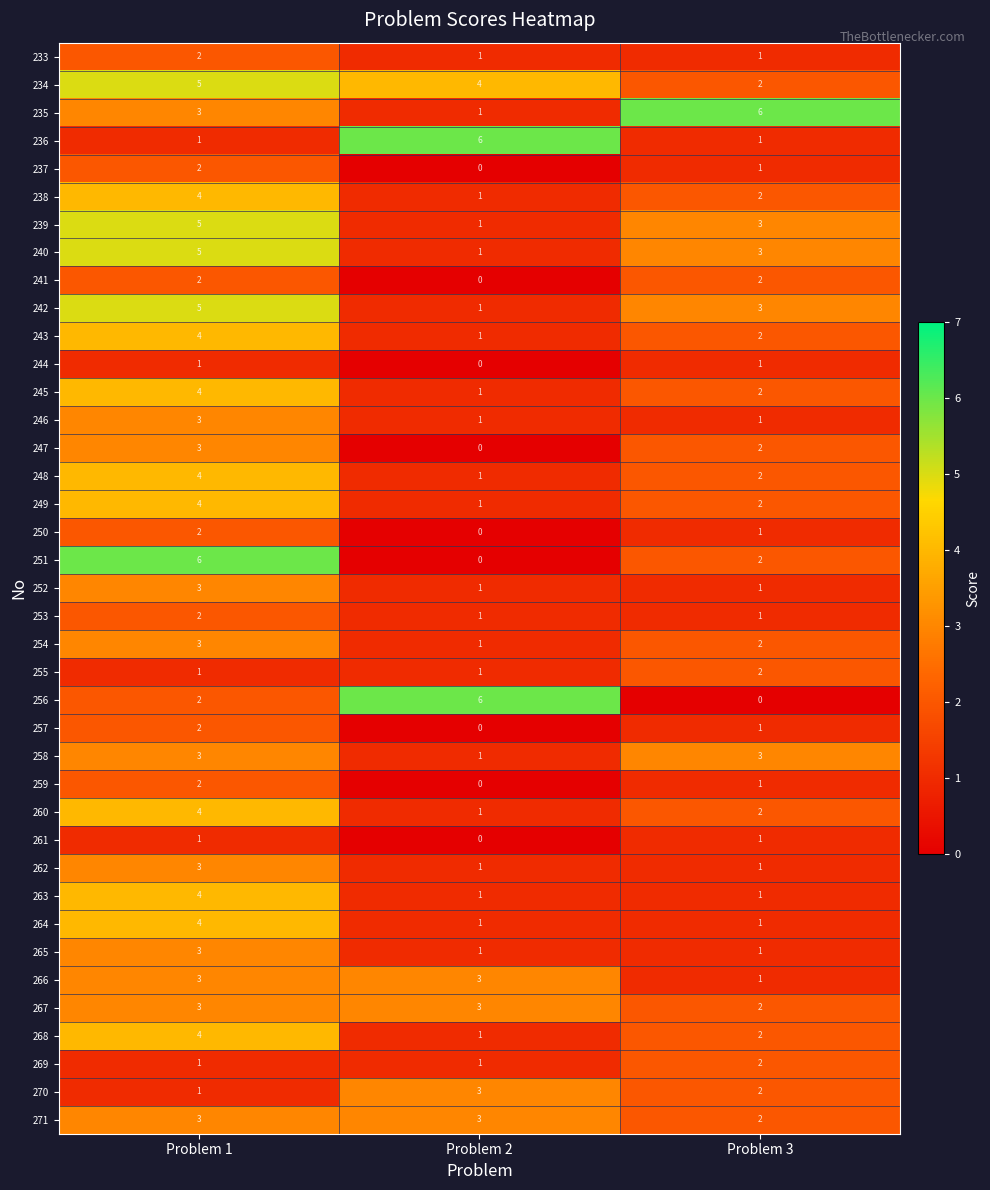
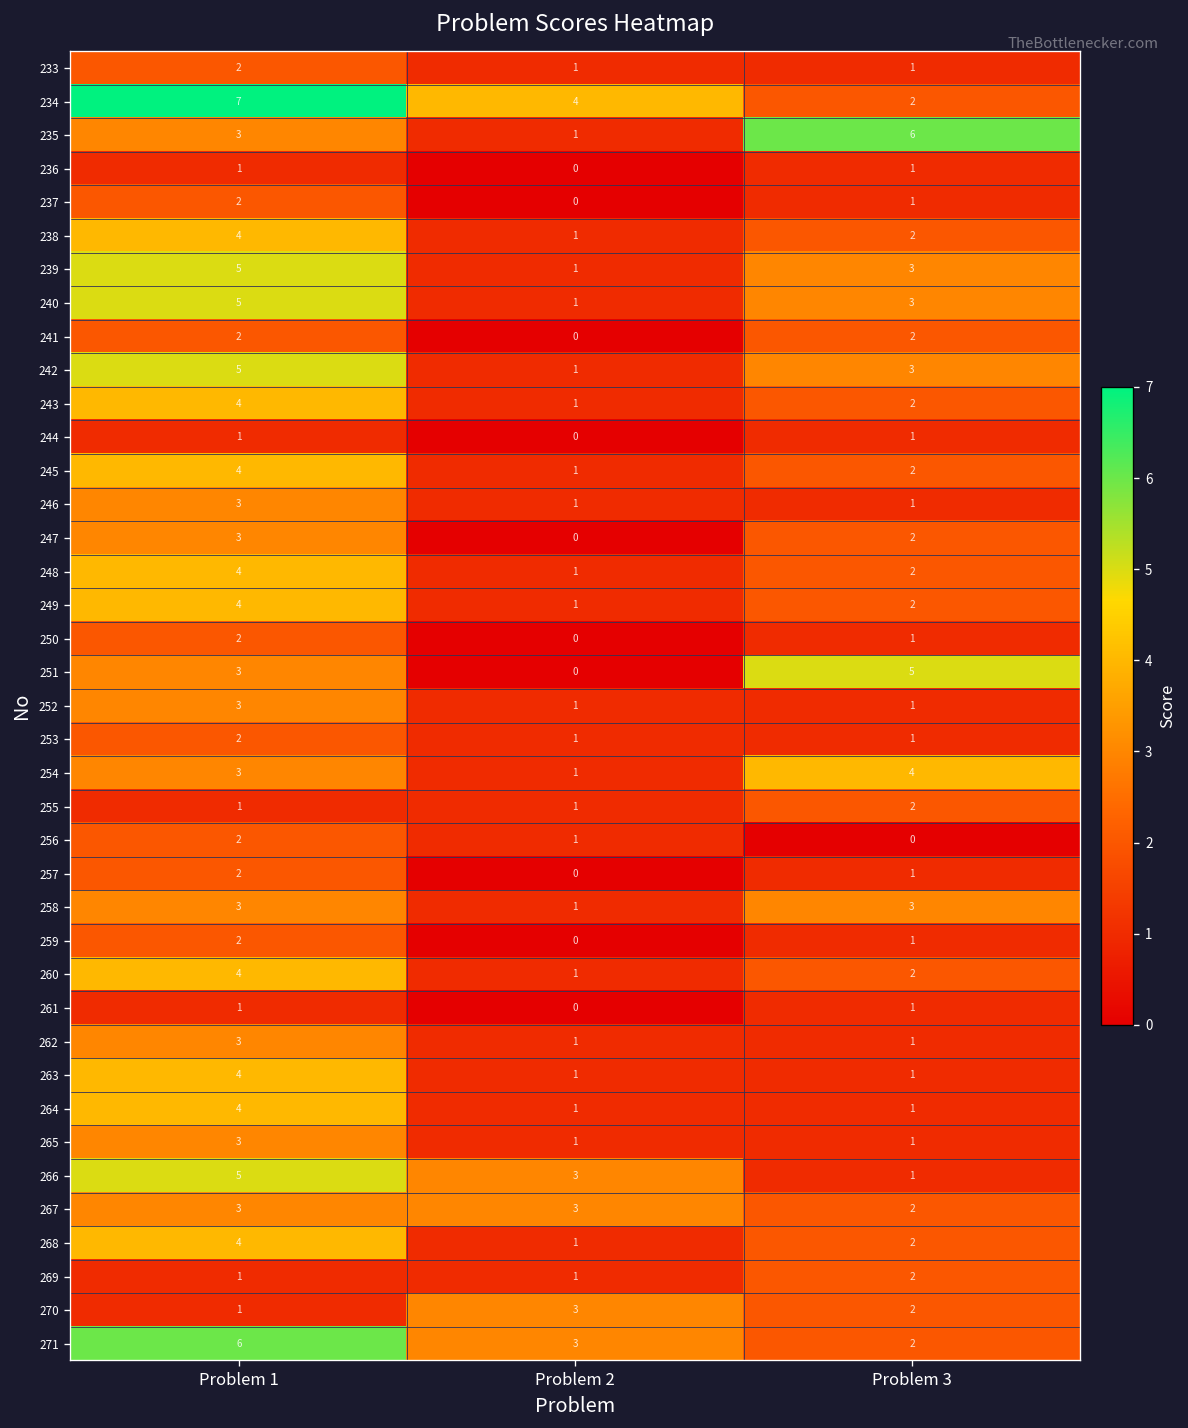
  {
    "233": {
      "Problem 1": 2,
      "Problem 2": 1,
      "Problem 3": 1
    },
    "234": {
-     "Problem 1": 5,
+     "Problem 1": 7,
      "Problem 2": 4,
      "Problem 3": 2
    },
    "235": {
      "Problem 1": 3,
      "Problem 2": 1,
      "Problem 3": 6
    },
    "236": {
      "Problem 1": 1,
-     "Problem 2": 6,
+     "Problem 2": 0,
      "Problem 3": 1
    },
    "237": {
      "Problem 1": 2,
      "Problem 2": 0,
      "Problem 3": 1
    },
    "238": {
      "Problem 1": 4,
      "Problem 2": 1,
      "Problem 3": 2
    },
    "239": {
      "Problem 1": 5,
      "Problem 2": 1,
      "Problem 3": 3
    },
    "240": {
      "Problem 1": 5,
      "Problem 2": 1,
      "Problem 3": 3
    },
    "241": {
      "Problem 1": 2,
      "Problem 2": 0,
      "Problem 3": 2
    },
    "242": {
      "Problem 1": 5,
      "Problem 2": 1,
      "Problem 3": 3
    },
    "243": {
      "Problem 1": 4,
      "Problem 2": 1,
      "Problem 3": 2
    },
    "244": {
      "Problem 1": 1,
      "Problem 2": 0,
      "Problem 3": 1
    },
    "245": {
      "Problem 1": 4,
      "Problem 2": 1,
      "Problem 3": 2
    },
    "246": {
      "Problem 1": 3,
      "Problem 2": 1,
      "Problem 3": 1
    },
    "247": {
      "Problem 1": 3,
      "Problem 2": 0,
      "Problem 3": 2
    },
    "248": {
      "Problem 1": 4,
      "Problem 2": 1,
      "Problem 3": 2
    },
    "249": {
      "Problem 1": 4,
      "Problem 2": 1,
      "Problem 3": 2
    },
    "250": {
      "Problem 1": 2,
      "Problem 2": 0,
      "Problem 3": 1
    },
    "251": {
-     "Problem 1": 6,
+     "Problem 1": 3,
      "Problem 2": 0,
-     "Problem 3": 2
+     "Problem 3": 5
    },
    "252": {
      "Problem 1": 3,
      "Problem 2": 1,
      "Problem 3": 1
    },
    "253": {
      "Problem 1": 2,
      "Problem 2": 1,
      "Problem 3": 1
    },
    "254": {
      "Problem 1": 3,
      "Problem 2": 1,
-     "Problem 3": 2
+     "Problem 3": 4
    },
    "255": {
      "Problem 1": 1,
      "Problem 2": 1,
      "Problem 3": 2
    },
    "256": {
      "Problem 1": 2,
-     "Problem 2": 6,
+     "Problem 2": 1,
      "Problem 3": 0
    },
    "257": {
      "Problem 1": 2,
      "Problem 2": 0,
      "Problem 3": 1
    },
    "258": {
      "Problem 1": 3,
      "Problem 2": 1,
      "Problem 3": 3
    },
    "259": {
      "Problem 1": 2,
      "Problem 2": 0,
      "Problem 3": 1
    },
    "260": {
      "Problem 1": 4,
      "Problem 2": 1,
      "Problem 3": 2
    },
    "261": {
      "Problem 1": 1,
      "Problem 2": 0,
      "Problem 3": 1
    },
    "262": {
      "Problem 1": 3,
      "Problem 2": 1,
      "Problem 3": 1
    },
    "263": {
      "Problem 1": 4,
      "Problem 2": 1,
      "Problem 3": 1
    },
    "264": {
      "Problem 1": 4,
      "Problem 2": 1,
      "Problem 3": 1
    },
    "265": {
      "Problem 1": 3,
      "Problem 2": 1,
      "Problem 3": 1
    },
    "266": {
-     "Problem 1": 3,
+     "Problem 1": 5,
      "Problem 2": 3,
      "Problem 3": 1
    },
    "267": {
      "Problem 1": 3,
      "Problem 2": 3,
      "Problem 3": 2
    },
    "268": {
      "Problem 1": 4,
      "Problem 2": 1,
      "Problem 3": 2
    },
    "269": {
      "Problem 1": 1,
      "Problem 2": 1,
      "Problem 3": 2
    },
    "270": {
      "Problem 1": 1,
      "Problem 2": 3,
      "Problem 3": 2
    },
    "271": {
-     "Problem 1": 3,
+     "Problem 1": 6,
      "Problem 2": 3,
      "Problem 3": 2
    }
  }
